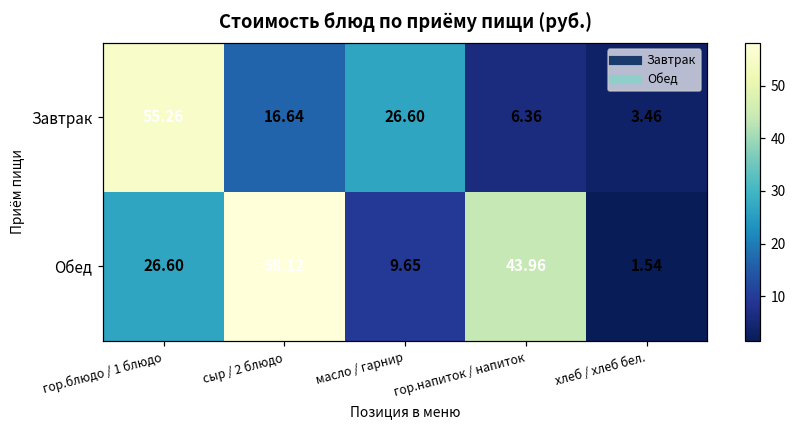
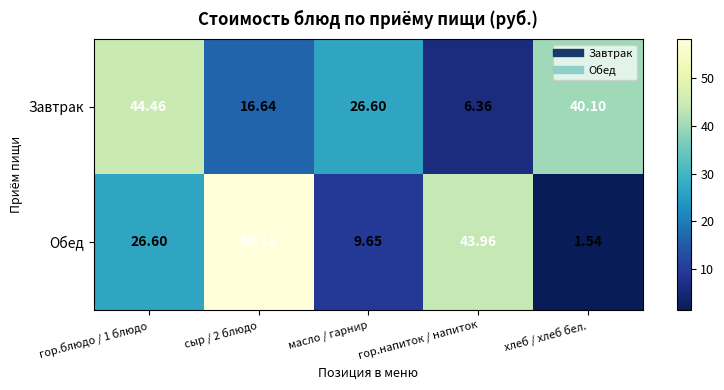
  {
    "Завтрак": {
-     "гор.блюдо / 1 блюдо": 55.26,
+     "гор.блюдо / 1 блюдо": 44.46,
      "сыр / 2 блюдо": 16.64,
      "масло / гарнир": 26.60,
      "гор.напиток / напиток": 6.36,
-     "хлеб / хлеб бел.": 3.46
+     "хлеб / хлеб бел.": 40.10
    },
    "Обед": {
      "гор.блюдо / 1 блюдо": 26.60,
      "масло / гарнир": 9.65,
      "гор.напиток / напиток": 43.96,
      "хлеб / хлеб бел.": 1.54
    }
  }
